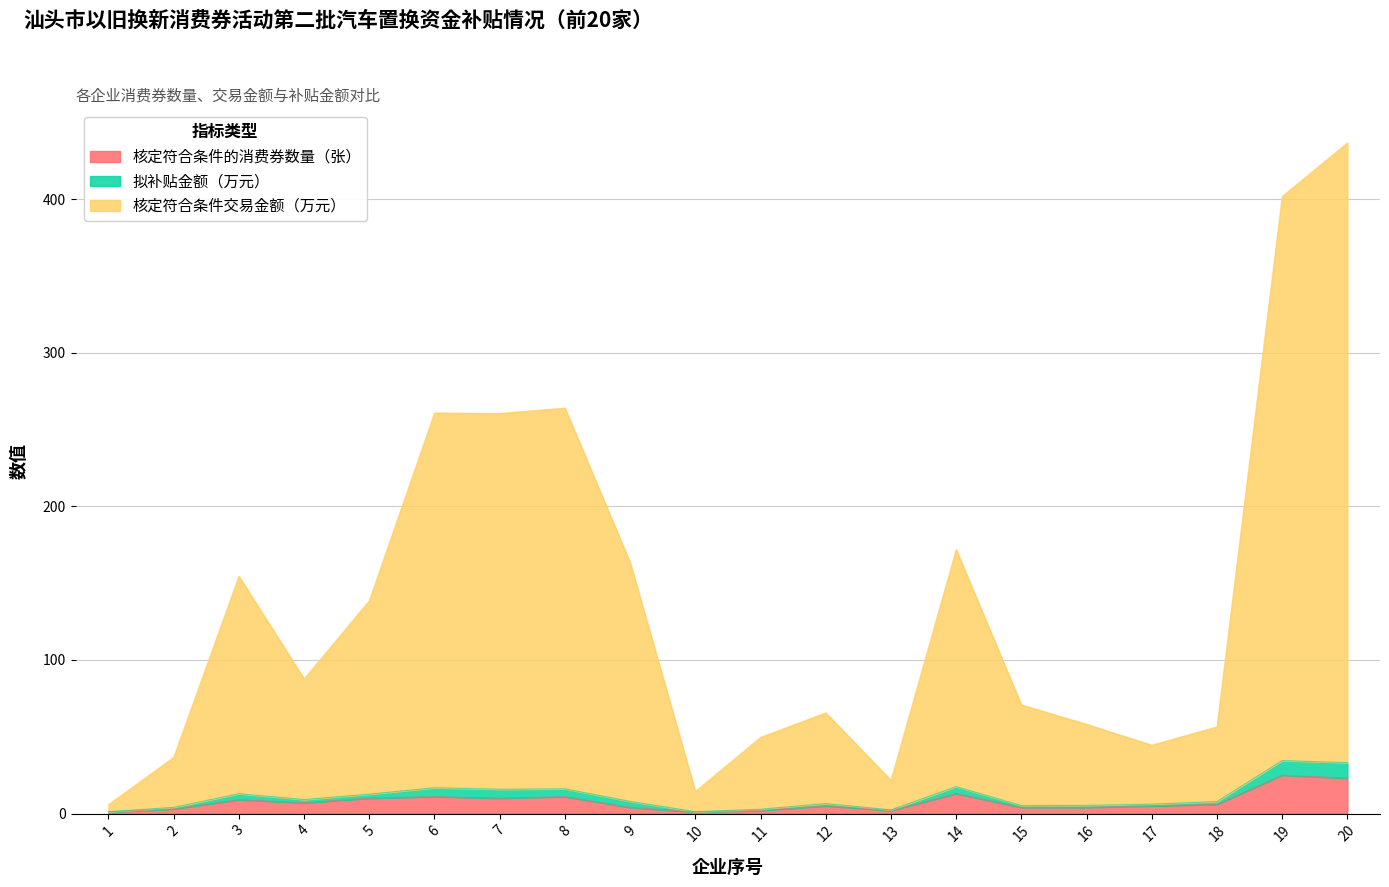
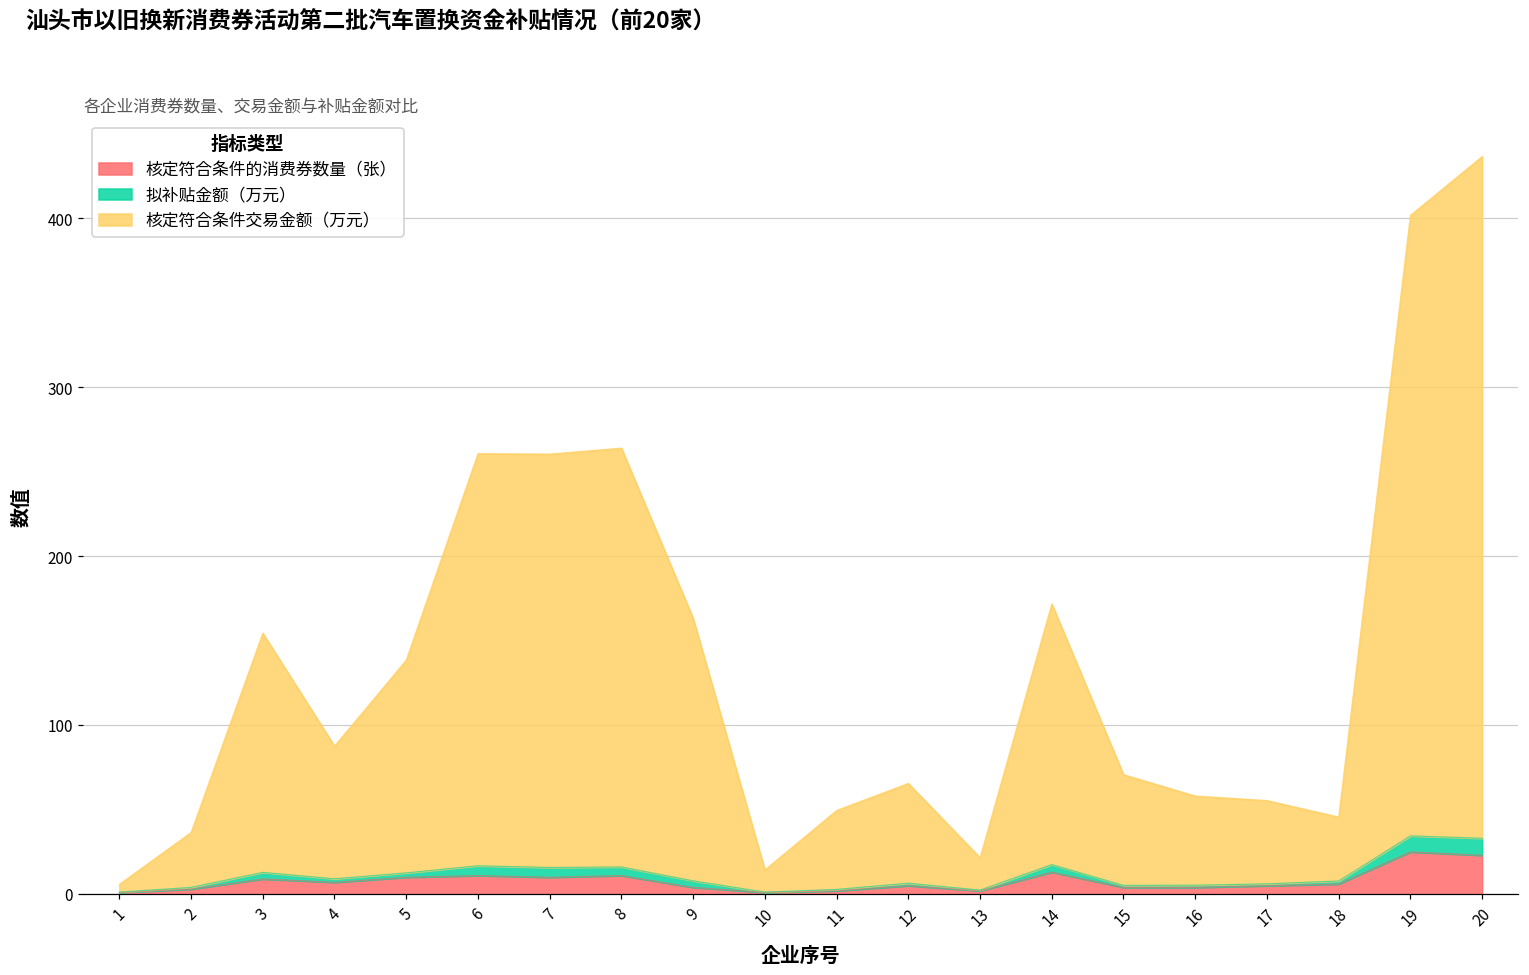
  {
    "核定符合条件的消费券数量（张）": {
      "3": 9,
      "4": 7,
      "5": 10,
      "6": 11,
      "7": 10,
      "8": 11,
      "9": 4,
      "14": 13,
      "18": 6,
      "19": 25,
      "20": 23
    },
    "拟补贴金额（万元）": {
      "3": 4,
      "4": 2,
      "5": 3,
      "6": 6,
      "7": 6,
      "8": 5,
      "9": 4,
      "14": 5,
      "18": 2,
      "19": 10,
      "20": 10
    },
    "核定符合条件交易金额（万元）": {
      "1": 5,
      "2": 33,
      "3": 142,
      "4": 79,
      "5": 126,
      "6": 244,
      "7": 245,
      "8": 248,
      "9": 155,
      "10": 13,
      "11": 47,
      "12": 59,
      "13": 19,
      "14": 154,
      "15": 66,
      "16": 53,
-     "17": 38,
-     "18": 49,
+     "17": 49,
+     "18": 38,
      "19": 367,
      "20": 404
    }
  }
